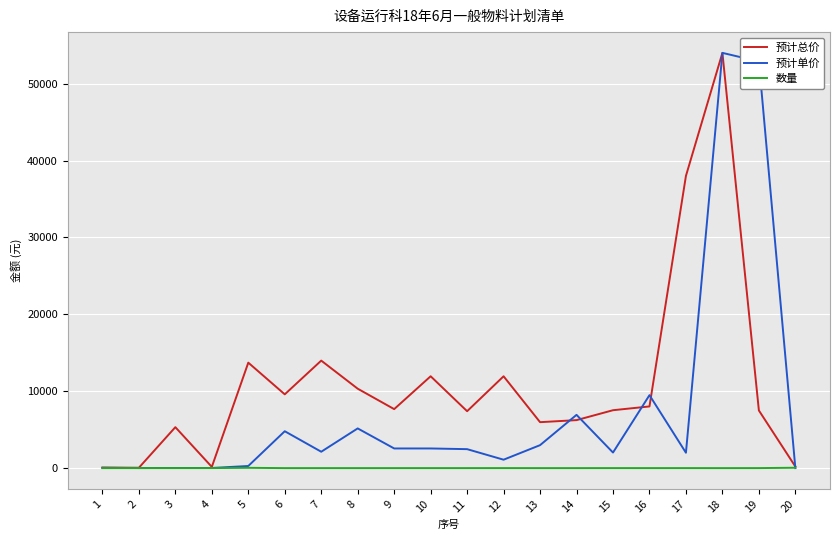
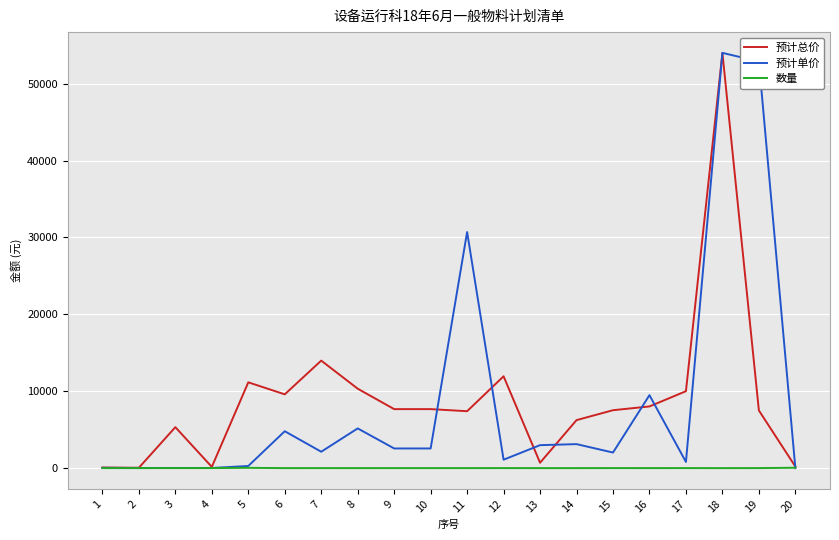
  {
    "预计总价": {
      "3": 5000,
-     "5": 14000,
+     "5": 11000,
      "6": 10000,
      "7": 14000,
      "8": 10000,
      "9": 8000,
-     "10": 12000,
+     "10": 8000,
      "11": 7000,
      "12": 12000,
-     "13": 6000,
+     "13": 1000,
      "14": 6000,
      "15": 8000,
      "16": 8000,
-     "17": 38000,
+     "17": 10000,
      "19": 8000
    },
    "预计单价": {
      "6": 5000,
      "7": 2000,
      "8": 5000,
      "9": 3000,
      "10": 3000,
-     "11": 2000,
+     "11": 31000,
      "12": 1000,
      "13": 3000,
-     "14": 7000,
+     "14": 3000,
      "15": 2000,
      "16": 9000,
-     "17": 2000
+     "17": 1000
    },
    "数量": {
      "6": 0,
      "7": 0,
      "8": 0,
      "9": 0,
      "10": 0,
      "11": 0,
      "12": 0,
      "13": 0,
      "14": 0,
      "15": 0,
      "16": 0,
      "17": 0,
      "18": 0,
      "19": 0
    }
  }
